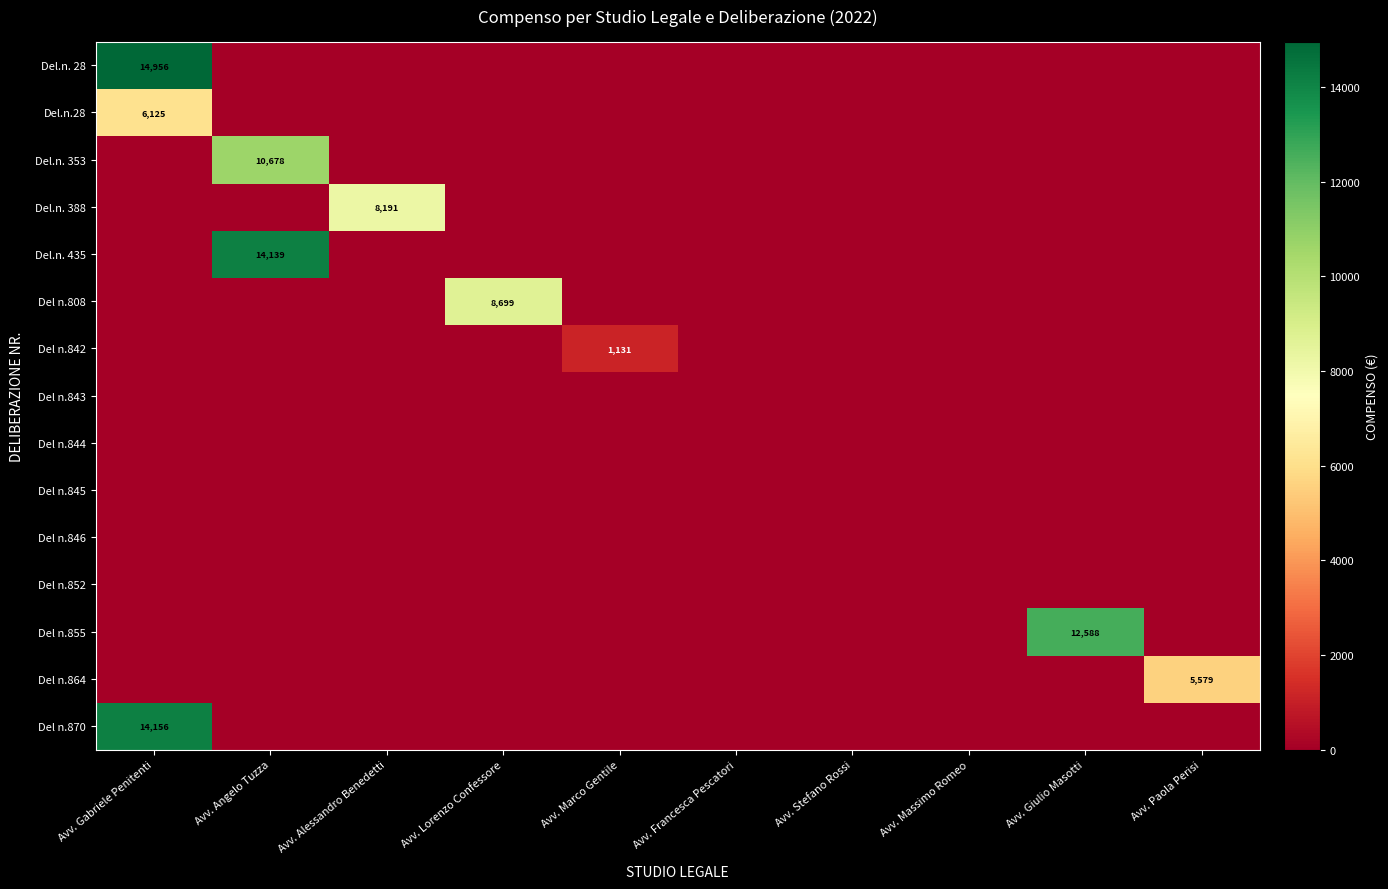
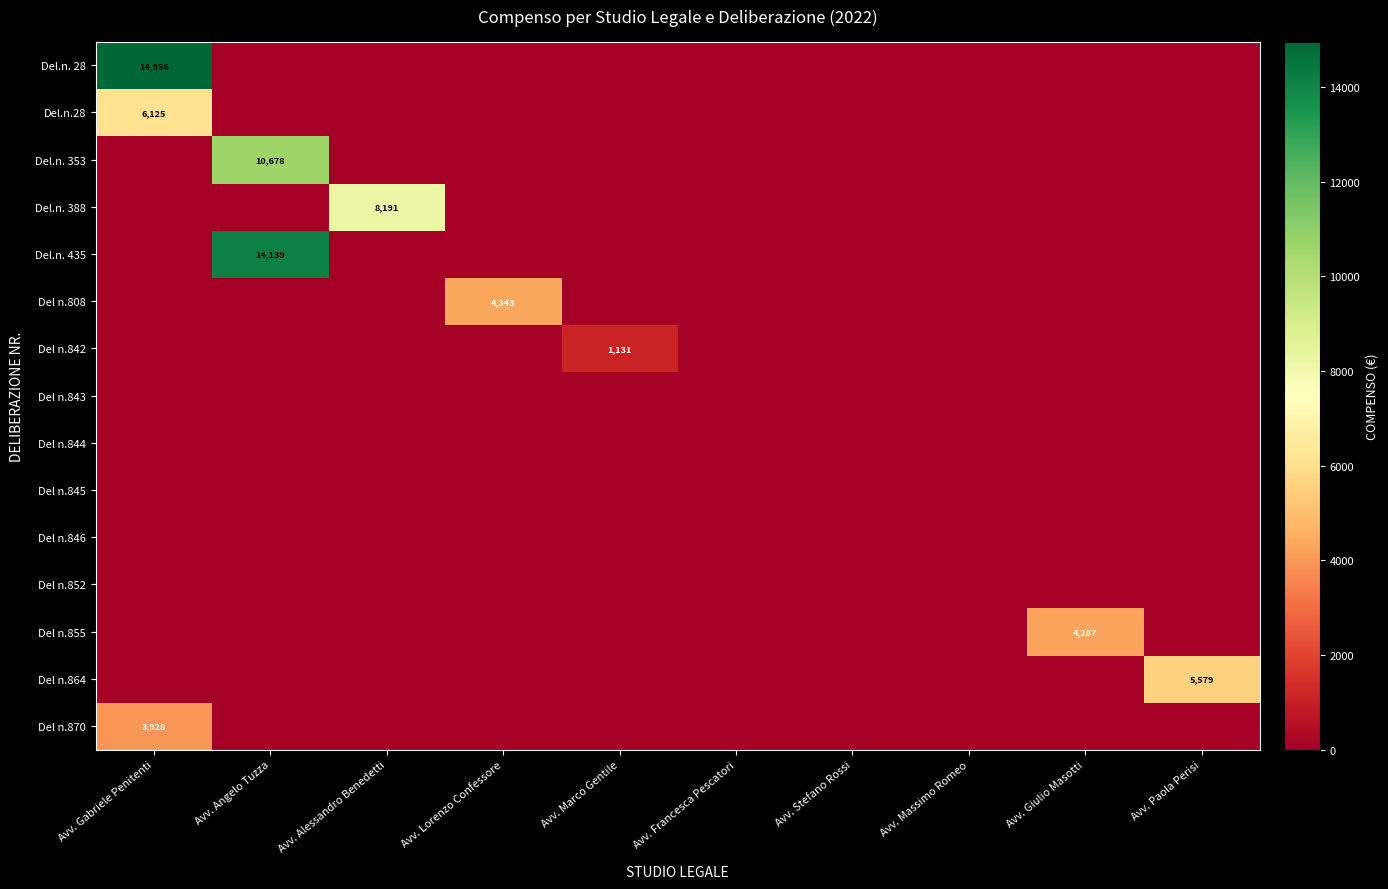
  {
    "Del.n. 28": {
      "Avv. Gabriele Penitenti": "14,956"
    },
    "Del.n.28": {
      "Avv. Gabriele Penitenti": "6,125"
    },
    "Del.n. 353": {
      "Avv. Angelo Tuzza": "10,678"
    },
    "Del.n. 388": {
      "Avv. Alessandro Benedetti": "8,191"
    },
    "Del.n. 435": {
      "Avv. Angelo Tuzza": "14,139"
    },
    "Del n.808": {
-     "Avv. Lorenzo Confessore": "8,699"
+     "Avv. Lorenzo Confessore": "4,343"
    },
    "Del n.842": {
      "Avv. Marco Gentile": "1,131"
    },
    "Del n.855": {
-     "Avv. Giulio Masotti": "12,588"
+     "Avv. Giulio Masotti": "4,287"
    },
    "Del n.864": {
      "Avv. Paola Perisi": "5,579"
    },
    "Del n.870": {
-     "Avv. Gabriele Penitenti": "14,156"
+     "Avv. Gabriele Penitenti": "3,928"
    }
  }
